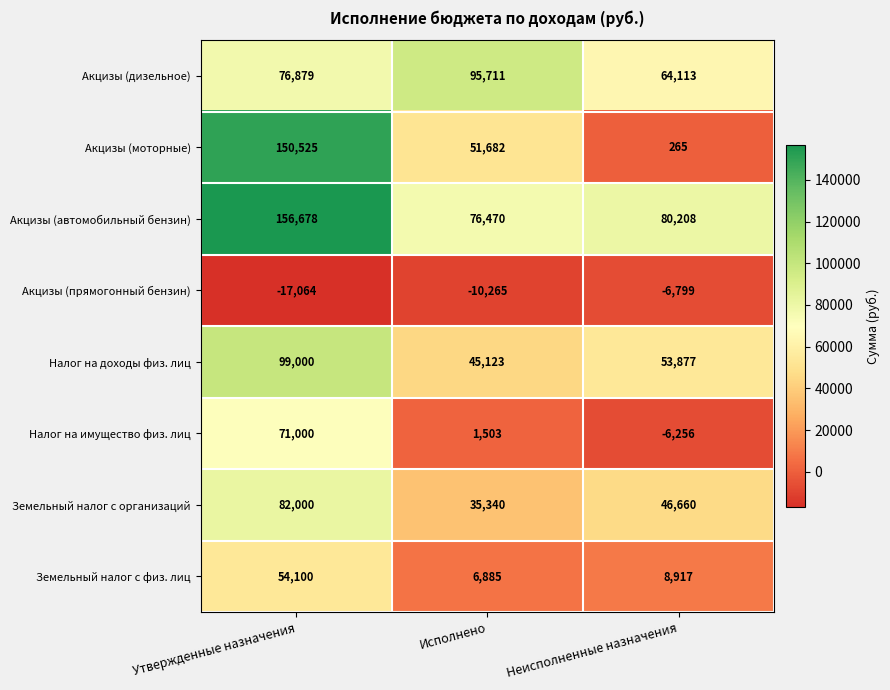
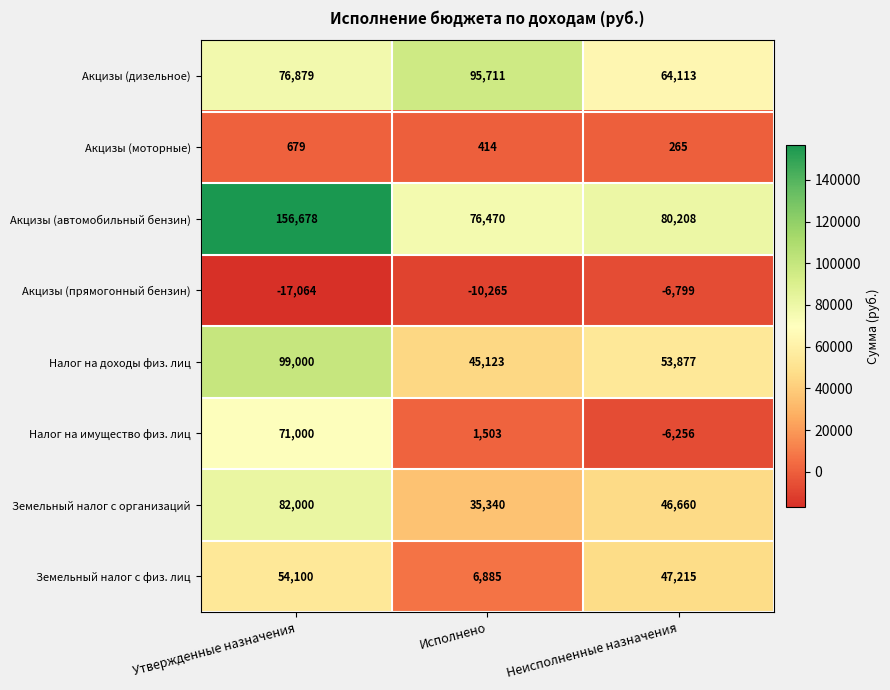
  {
    "Акцизы (дизельное)": {
      "Утвержденные назначения": "76,879",
      "Исполнено": "95,711",
      "Неисполненные назначения": "64,113"
    },
    "Акцизы (моторные)": {
-     "Утвержденные назначения": "150,525",
-     "Исполнено": "51,682",
+     "Утвержденные назначения": "679",
+     "Исполнено": "414",
      "Неисполненные назначения": "265"
    },
    "Акцизы (автомобильный бензин)": {
      "Утвержденные назначения": "156,678",
      "Исполнено": "76,470",
      "Неисполненные назначения": "80,208"
    },
    "Акцизы (прямогонный бензин)": {
      "Утвержденные назначения": "-17,064",
      "Исполнено": "-10,265",
      "Неисполненные назначения": "-6,799"
    },
    "Налог на доходы физ. лиц": {
      "Утвержденные назначения": "99,000",
      "Исполнено": "45,123",
      "Неисполненные назначения": "53,877"
    },
    "Налог на имущество физ. лиц": {
      "Утвержденные назначения": "71,000",
      "Исполнено": "1,503",
      "Неисполненные назначения": "-6,256"
    },
    "Земельный налог с организаций": {
      "Утвержденные назначения": "82,000",
      "Исполнено": "35,340",
      "Неисполненные назначения": "46,660"
    },
    "Земельный налог с физ. лиц": {
      "Утвержденные назначения": "54,100",
      "Исполнено": "6,885",
-     "Неисполненные назначения": "8,917"
+     "Неисполненные назначения": "47,215"
    }
  }
